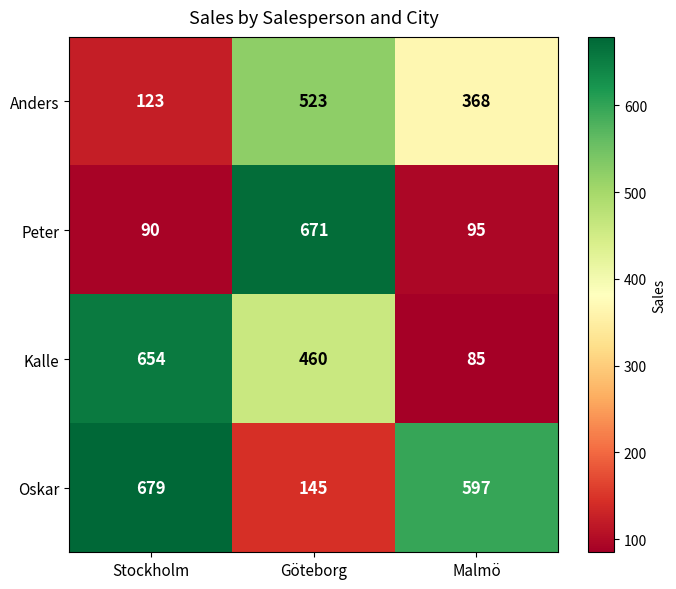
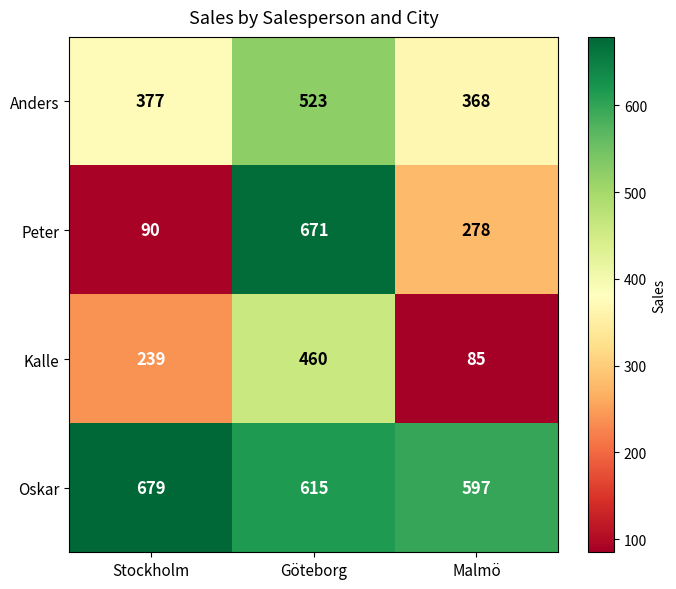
  {
    "Anders": {
-     "Stockholm": 123,
+     "Stockholm": 377,
      "Göteborg": 523,
      "Malmö": 368
    },
    "Peter": {
      "Stockholm": 90,
      "Göteborg": 671,
-     "Malmö": 95
+     "Malmö": 278
    },
    "Kalle": {
-     "Stockholm": 654,
+     "Stockholm": 239,
      "Göteborg": 460,
      "Malmö": 85
    },
    "Oskar": {
      "Stockholm": 679,
-     "Göteborg": 145,
+     "Göteborg": 615,
      "Malmö": 597
    }
  }
